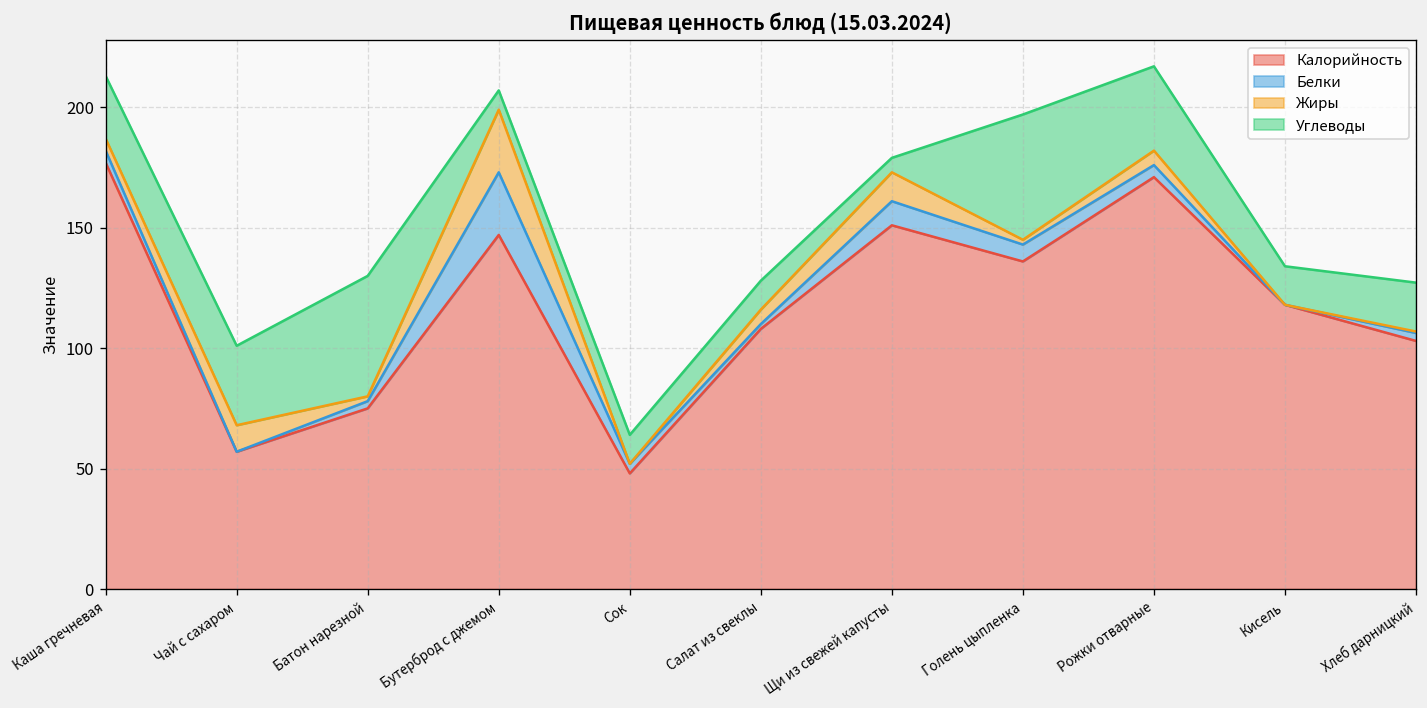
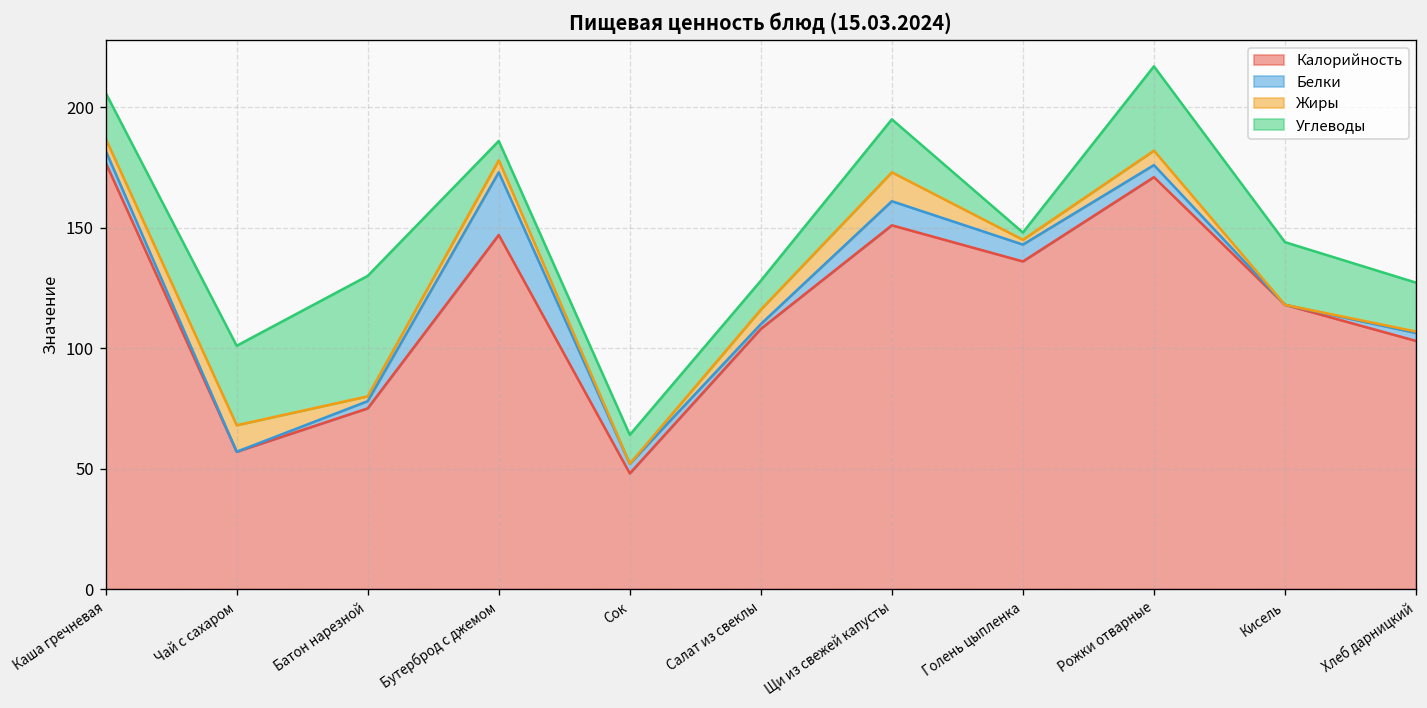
  {
    "Калорийность": {
      "Каша гречневая": 177,
      "Батон нарезной": 75,
      "Бутерброд с джемом": 147,
      "Сок": 48,
      "Салат из свеклы": 108,
      "Щи из свежей капусты": 151,
      "Голень цыпленка": 136,
      "Рожки отварные": 171,
      "Хлеб дарницкий": 103
    },
    "Белки": {
      "Каша гречневая": 5,
      "Батон нарезной": 3,
      "Бутерброд с джемом": 26,
      "Салат из свеклы": 2,
      "Щи из свежей капусты": 10,
      "Голень цыпленка": 7,
      "Рожки отварные": 5
    },
    "Жиры": {
      "Каша гречневая": 5,
      "Чай с сахаром": 11,
      "Батон нарезной": 2,
-     "Бутерброд с джемом": 26,
+     "Бутерброд с джемом": 5,
      "Салат из свеклы": 6,
      "Щи из свежей капусты": 12,
      "Голень цыпленка": 2,
      "Рожки отварные": 6
    },
    "Углеводы": {
-     "Каша гречневая": 26,
+     "Каша гречневая": 19,
      "Чай с сахаром": 33,
      "Батон нарезной": 50,
      "Бутерброд с джемом": 8,
      "Сок": 12,
      "Салат из свеклы": 12,
-     "Щи из свежей капусты": 6,
-     "Голень цыпленка": 52,
+     "Щи из свежей капусты": 22,
+     "Голень цыпленка": 3,
      "Рожки отварные": 35,
-     "Кисель": 16,
+     "Кисель": 26,
      "Хлеб дарницкий": 20
    }
  }
